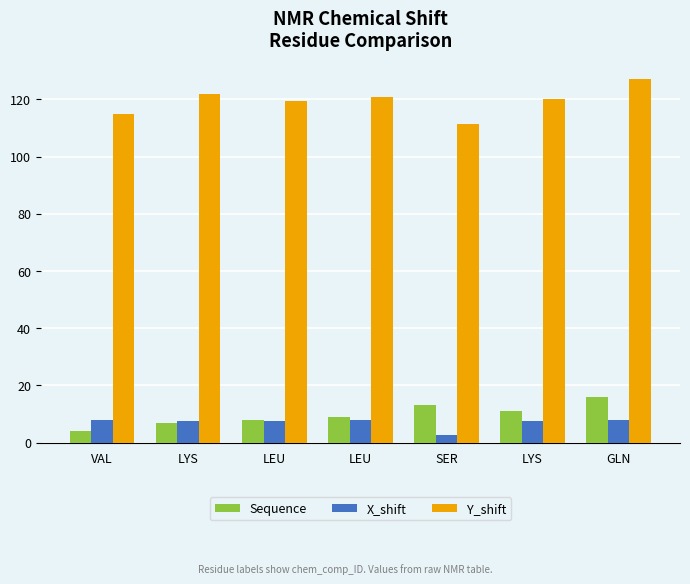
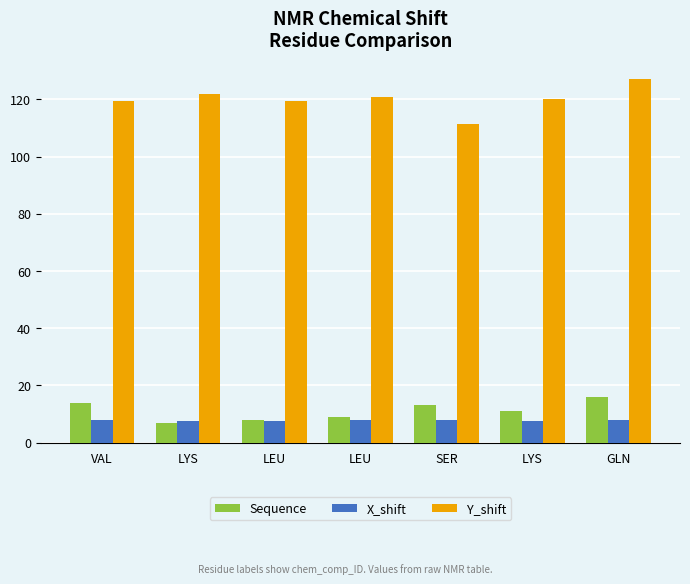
  {
    "Sequence": {
-     "VAL": 4,
+     "VAL": 14,
      "SER": 13,
      "GLN": 16
    },
    "X_shift": {
      "VAL": 8,
-     "SER": 3,
+     "SER": 8,
      "GLN": 8
    },
    "Y_shift": {
-     "VAL": 115,
+     "VAL": 120,
      "SER": 112,
      "GLN": 127
    }
  }
